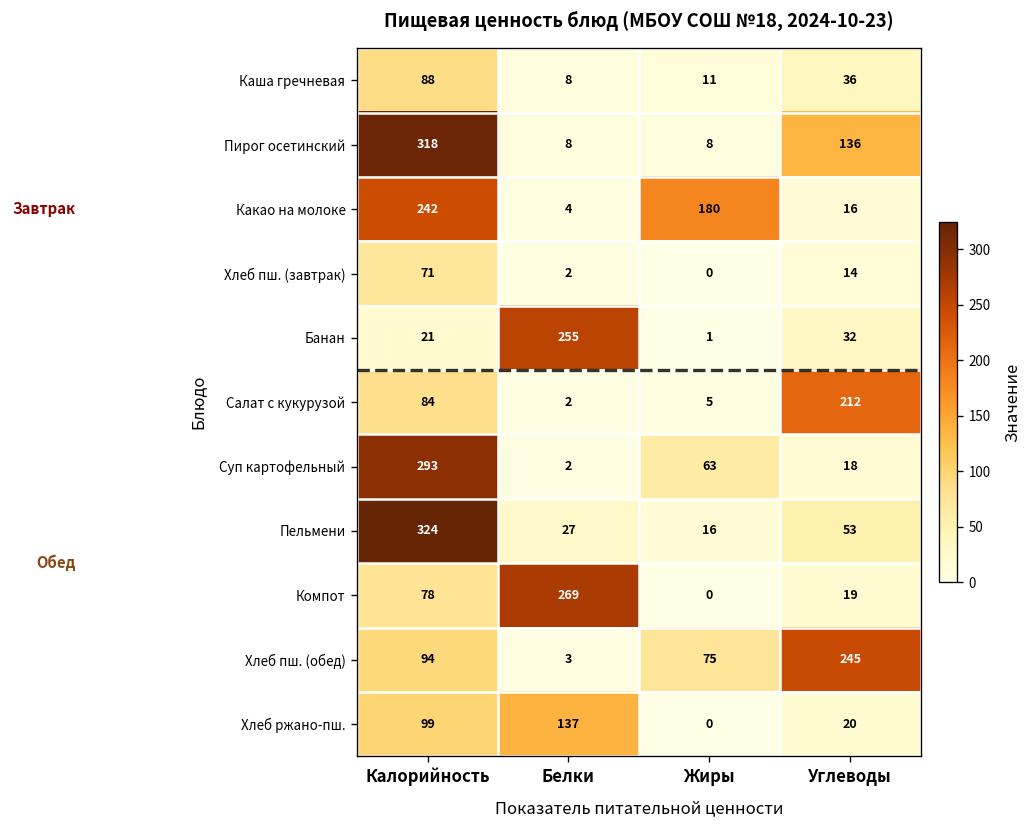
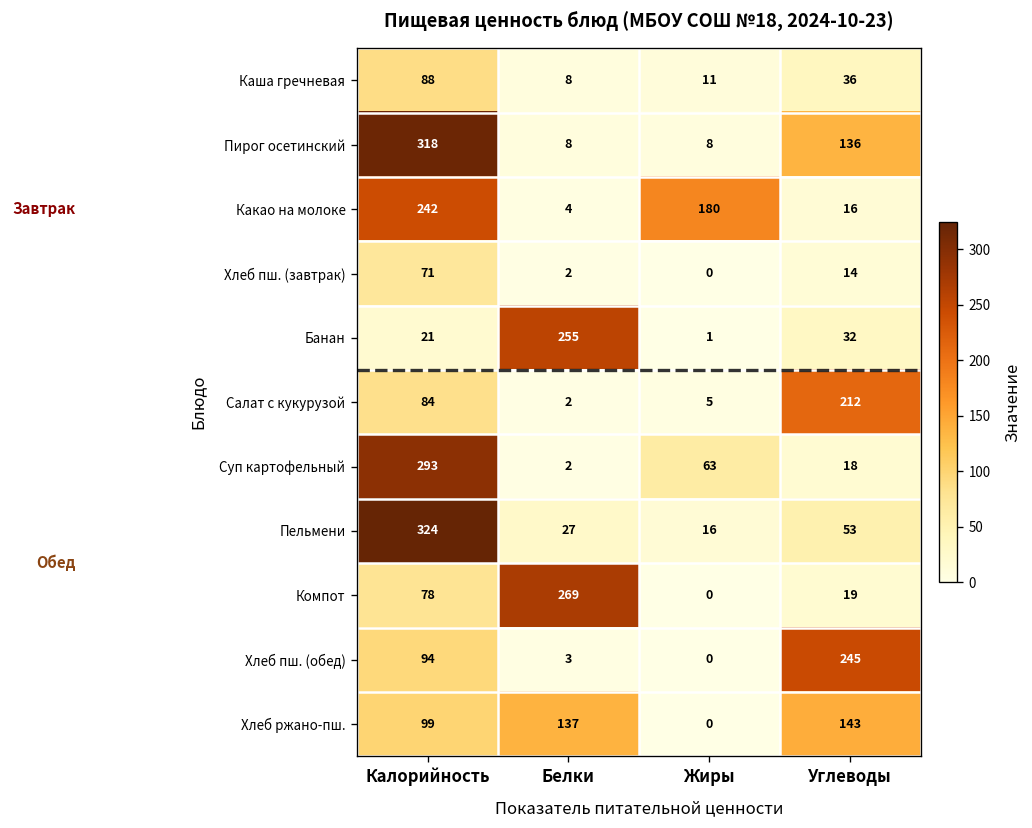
  {
    "Каша гречневая": {
      "Калорийность": 88,
      "Белки": 8,
      "Жиры": 11,
      "Углеводы": 36
    },
    "Пирог осетинский": {
      "Калорийность": 318,
      "Белки": 8,
      "Жиры": 8,
      "Углеводы": 136
    },
    "Какао на молоке": {
      "Калорийность": 242,
      "Белки": 4,
      "Жиры": 180,
      "Углеводы": 16
    },
    "Хлеб пш. (завтрак)": {
      "Калорийность": 71,
      "Белки": 2,
      "Жиры": 0,
      "Углеводы": 14
    },
    "Банан": {
      "Калорийность": 21,
      "Белки": 255,
      "Жиры": 1,
      "Углеводы": 32
    },
    "Салат с кукурузой": {
      "Калорийность": 84,
      "Белки": 2,
      "Жиры": 5,
      "Углеводы": 212
    },
    "Суп картофельный": {
      "Калорийность": 293,
      "Белки": 2,
      "Жиры": 63,
      "Углеводы": 18
    },
    "Пельмени": {
      "Калорийность": 324,
      "Белки": 27,
      "Жиры": 16,
      "Углеводы": 53
    },
    "Компот": {
      "Калорийность": 78,
      "Белки": 269,
      "Жиры": 0,
      "Углеводы": 19
    },
    "Хлеб пш. (обед)": {
      "Калорийность": 94,
      "Белки": 3,
-     "Жиры": 75,
+     "Жиры": 0,
      "Углеводы": 245
    },
    "Хлеб ржано-пш.": {
      "Калорийность": 99,
      "Белки": 137,
      "Жиры": 0,
-     "Углеводы": 20
+     "Углеводы": 143
    }
  }
